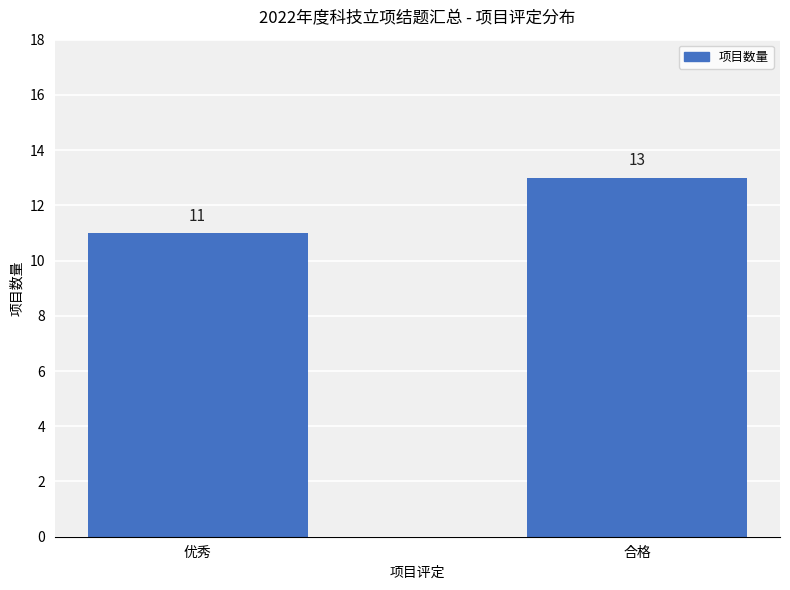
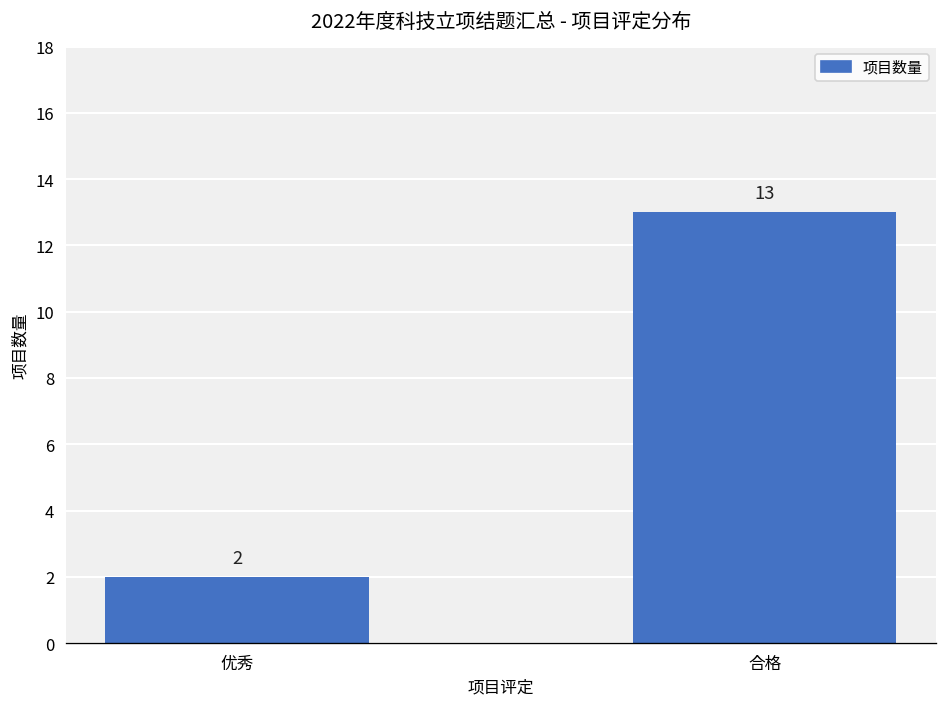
  {
-   "优秀": 11,
+   "优秀": 2,
    "合格": 13
  }
